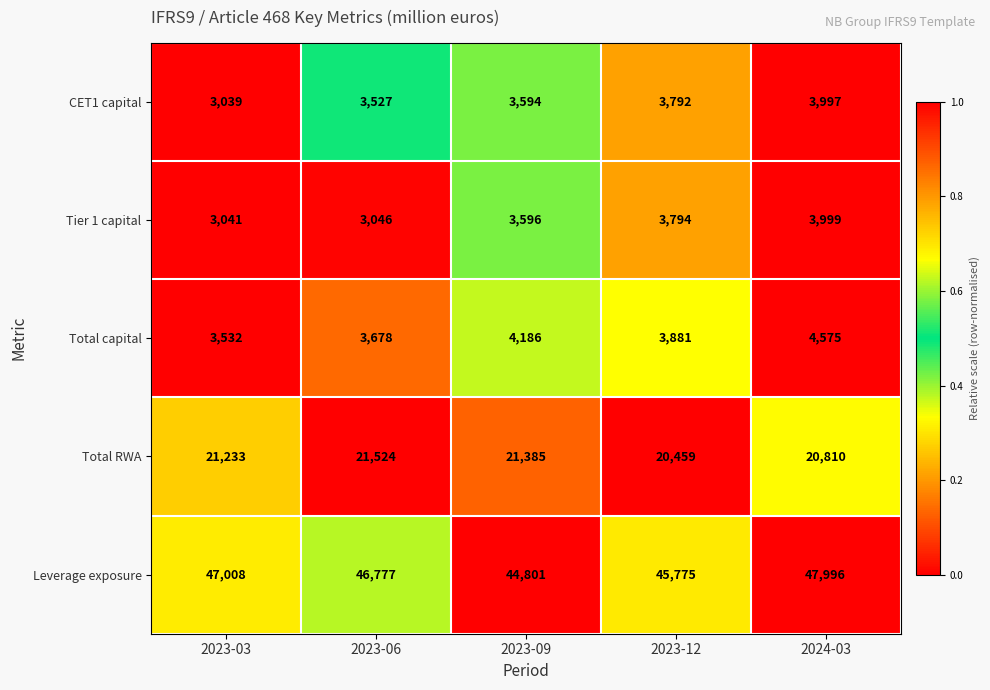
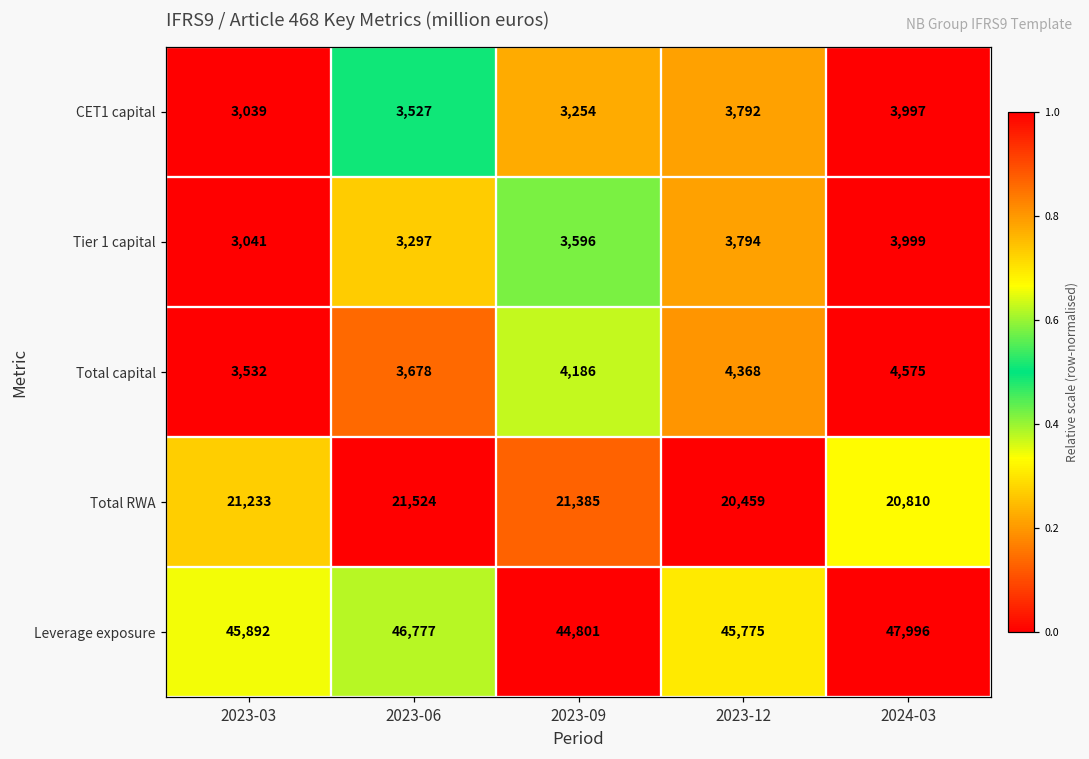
  {
    "CET1 capital": {
      "2023-03": "3,039",
      "2023-06": "3,527",
-     "2023-09": "3,594",
+     "2023-09": "3,254",
      "2023-12": "3,792",
      "2024-03": "3,997"
    },
    "Tier 1 capital": {
      "2023-03": "3,041",
-     "2023-06": "3,046",
+     "2023-06": "3,297",
      "2023-09": "3,596",
      "2023-12": "3,794",
      "2024-03": "3,999"
    },
    "Total capital": {
      "2023-03": "3,532",
      "2023-06": "3,678",
      "2023-09": "4,186",
-     "2023-12": "3,881",
+     "2023-12": "4,368",
      "2024-03": "4,575"
    },
    "Total RWA": {
      "2023-03": "21,233",
      "2023-06": "21,524",
      "2023-09": "21,385",
      "2023-12": "20,459",
      "2024-03": "20,810"
    },
    "Leverage exposure": {
-     "2023-03": "47,008",
+     "2023-03": "45,892",
      "2023-06": "46,777",
      "2023-09": "44,801",
      "2023-12": "45,775",
      "2024-03": "47,996"
    }
  }
